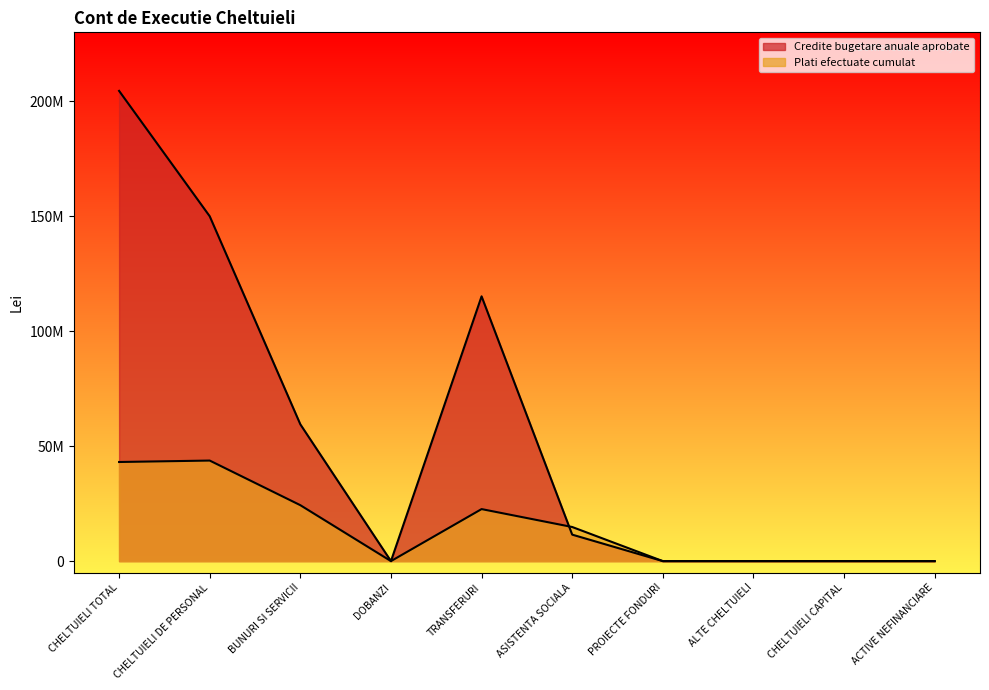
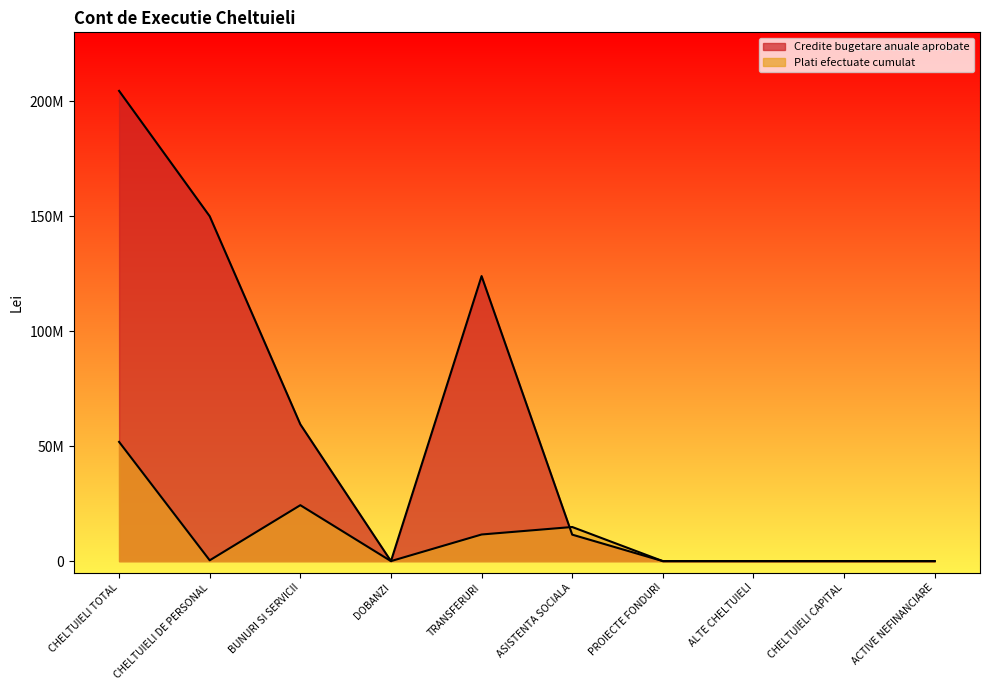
  {
    "Credite bugetare anuale aprobate": {
      "CHELTUIELI TOTAL": 205000000,
      "CHELTUIELI DE PERSONAL": 150000000,
      "BUNURI SI SERVICII": 59000000,
-     "TRANSFERURI": 115000000,
+     "TRANSFERURI": 124000000,
      "ASISTENTA SOCIALA": 12000000
    },
    "Plati efectuate cumulat": {
-     "CHELTUIELI TOTAL": 43000000,
-     "CHELTUIELI DE PERSONAL": 44000000,
+     "CHELTUIELI TOTAL": 52000000,
+     "CHELTUIELI DE PERSONAL": 0,
      "BUNURI SI SERVICII": 24000000,
-     "TRANSFERURI": 23000000,
+     "TRANSFERURI": 12000000,
      "ASISTENTA SOCIALA": 15000000
    }
  }
